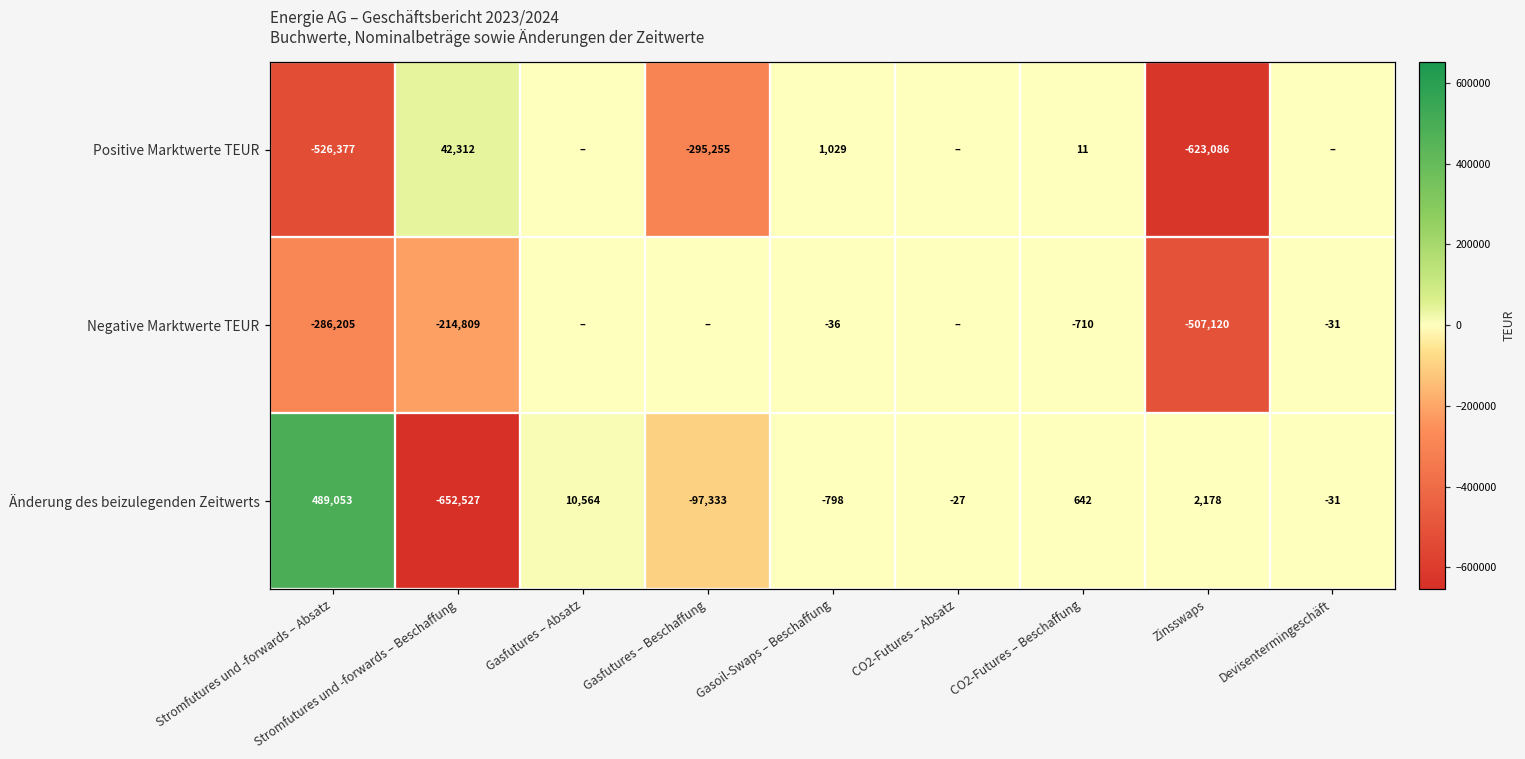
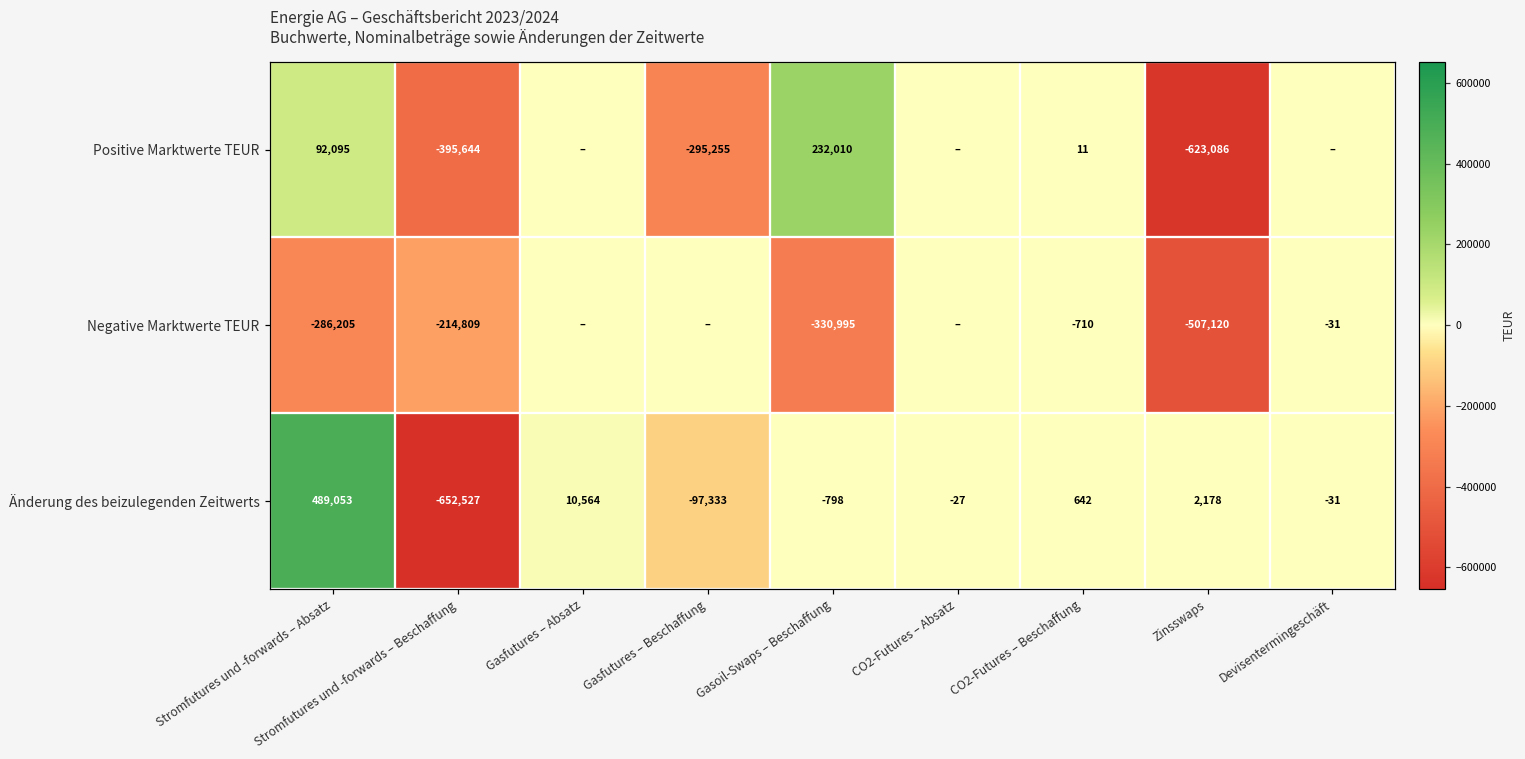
  {
    "Positive Marktwerte TEUR": {
-     "Stromfutures und -forwards – Absatz": "-526,377",
-     "Stromfutures und -forwards – Beschaffung": "42,312",
+     "Stromfutures und -forwards – Absatz": "92,095",
+     "Stromfutures und -forwards – Beschaffung": "-395,644",
      "Gasfutures – Beschaffung": "-295,255",
-     "Gasoil-Swaps – Beschaffung": "1,029",
+     "Gasoil-Swaps – Beschaffung": "232,010",
      "CO2-Futures – Beschaffung": "11",
      "Zinsswaps": "-623,086"
    },
    "Negative Marktwerte TEUR": {
      "Stromfutures und -forwards – Absatz": "-286,205",
      "Stromfutures und -forwards – Beschaffung": "-214,809",
-     "Gasoil-Swaps – Beschaffung": "-36",
+     "Gasoil-Swaps – Beschaffung": "-330,995",
      "CO2-Futures – Beschaffung": "-710",
      "Zinsswaps": "-507,120",
      "Devisentermingeschäft": "-31"
    },
    "Änderung des beizulegenden Zeitwerts": {
      "Stromfutures und -forwards – Absatz": "489,053",
      "Stromfutures und -forwards – Beschaffung": "-652,527",
      "Gasfutures – Absatz": "10,564",
      "Gasfutures – Beschaffung": "-97,333",
      "Gasoil-Swaps – Beschaffung": "-798",
      "CO2-Futures – Absatz": "-27",
      "CO2-Futures – Beschaffung": "642",
      "Zinsswaps": "2,178",
      "Devisentermingeschäft": "-31"
    }
  }
